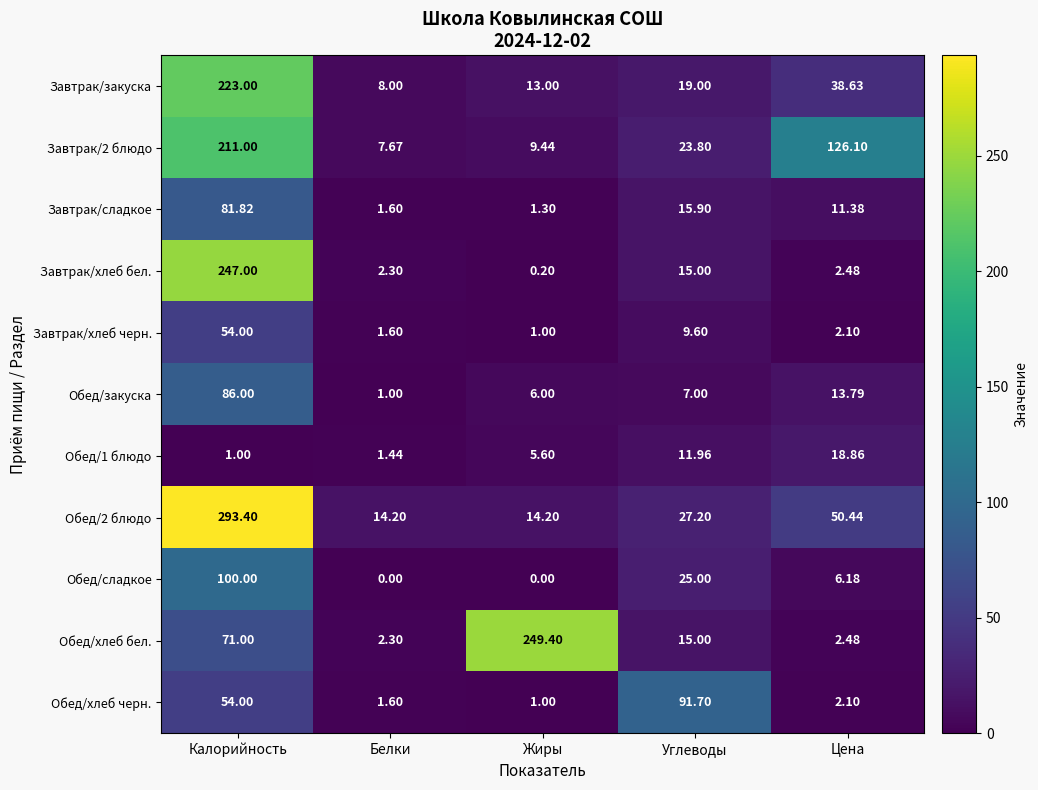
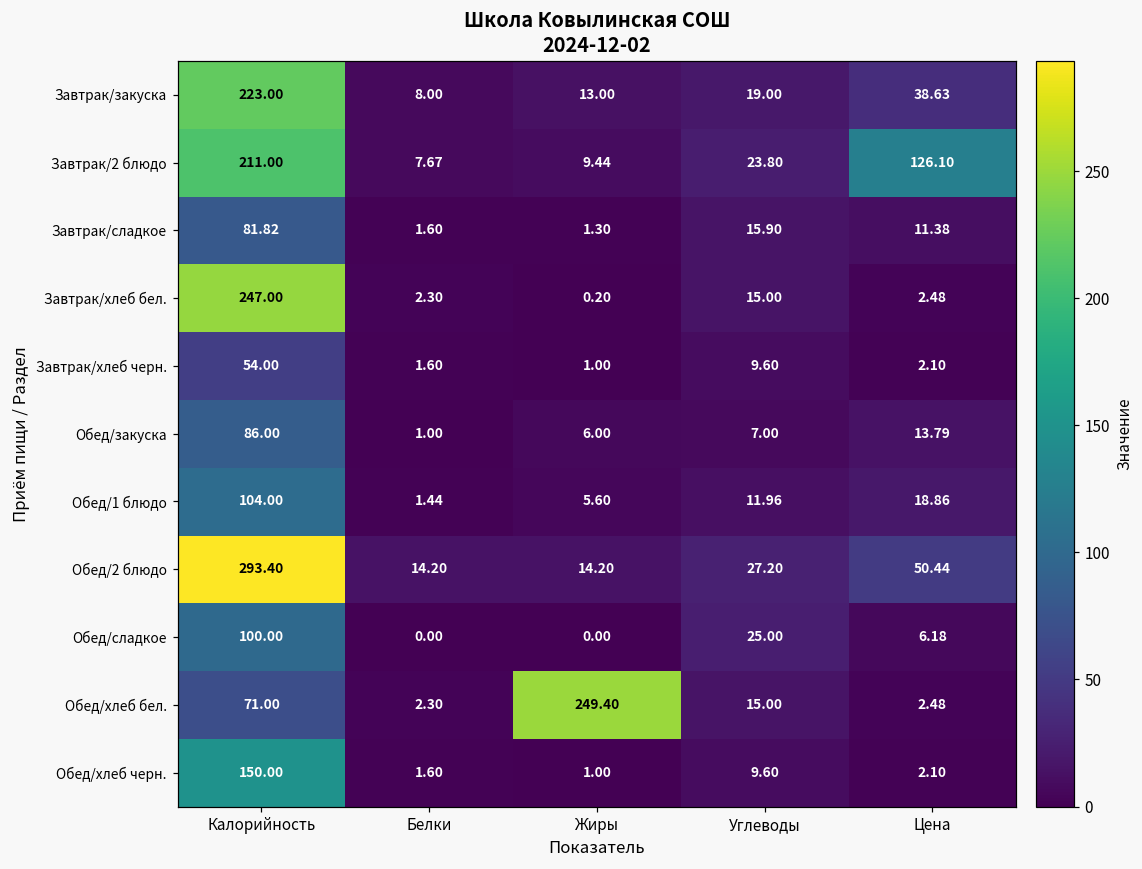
  {
    "Завтрак/закуска": {
      "Калорийность": 223.00,
      "Белки": 8.00,
      "Жиры": 13.00,
      "Углеводы": 19.00,
      "Цена": 38.63
    },
    "Завтрак/2 блюдо": {
      "Калорийность": 211.00,
      "Белки": 7.67,
      "Жиры": 9.44,
      "Углеводы": 23.80,
      "Цена": 126.10
    },
    "Завтрак/сладкое": {
      "Калорийность": 81.82,
      "Белки": 1.60,
      "Жиры": 1.30,
      "Углеводы": 15.90,
      "Цена": 11.38
    },
    "Завтрак/хлеб бел.": {
      "Калорийность": 247.00,
      "Белки": 2.30,
      "Жиры": 0.20,
      "Углеводы": 15.00,
      "Цена": 2.48
    },
    "Завтрак/хлеб черн.": {
      "Калорийность": 54.00,
      "Белки": 1.60,
      "Жиры": 1.00,
      "Углеводы": 9.60,
      "Цена": 2.10
    },
    "Обед/закуска": {
      "Калорийность": 86.00,
      "Белки": 1.00,
      "Жиры": 6.00,
      "Углеводы": 7.00,
      "Цена": 13.79
    },
    "Обед/1 блюдо": {
-     "Калорийность": 1.00,
+     "Калорийность": 104.00,
      "Белки": 1.44,
      "Жиры": 5.60,
      "Углеводы": 11.96,
      "Цена": 18.86
    },
    "Обед/2 блюдо": {
      "Калорийность": 293.40,
      "Белки": 14.20,
      "Жиры": 14.20,
      "Углеводы": 27.20,
      "Цена": 50.44
    },
    "Обед/сладкое": {
      "Калорийность": 100.00,
      "Белки": 0.00,
      "Жиры": 0.00,
      "Углеводы": 25.00,
      "Цена": 6.18
    },
    "Обед/хлеб бел.": {
      "Калорийность": 71.00,
      "Белки": 2.30,
      "Жиры": 249.40,
      "Углеводы": 15.00,
      "Цена": 2.48
    },
    "Обед/хлеб черн.": {
-     "Калорийность": 54.00,
+     "Калорийность": 150.00,
      "Белки": 1.60,
      "Жиры": 1.00,
-     "Углеводы": 91.70,
+     "Углеводы": 9.60,
      "Цена": 2.10
    }
  }
